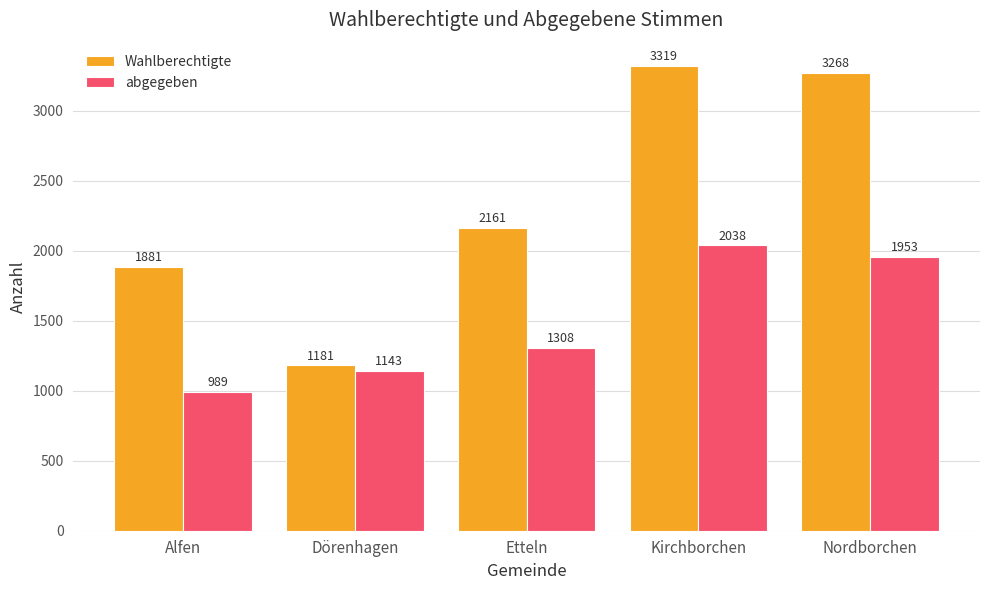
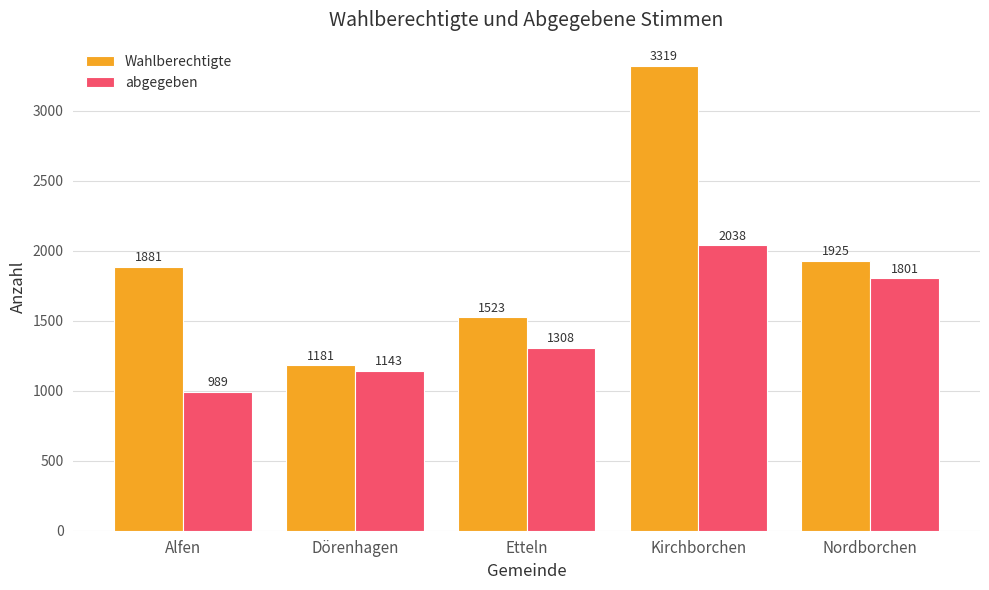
  {
    "Wahlberechtigte": {
      "Alfen": 1881,
      "Dörenhagen": 1181,
-     "Etteln": 2161,
+     "Etteln": 1523,
      "Kirchborchen": 3319,
-     "Nordborchen": 3268
+     "Nordborchen": 1925
    },
    "abgegeben": {
      "Alfen": 989,
      "Dörenhagen": 1143,
      "Etteln": 1308,
      "Kirchborchen": 2038,
-     "Nordborchen": 1953
+     "Nordborchen": 1801
    }
  }
